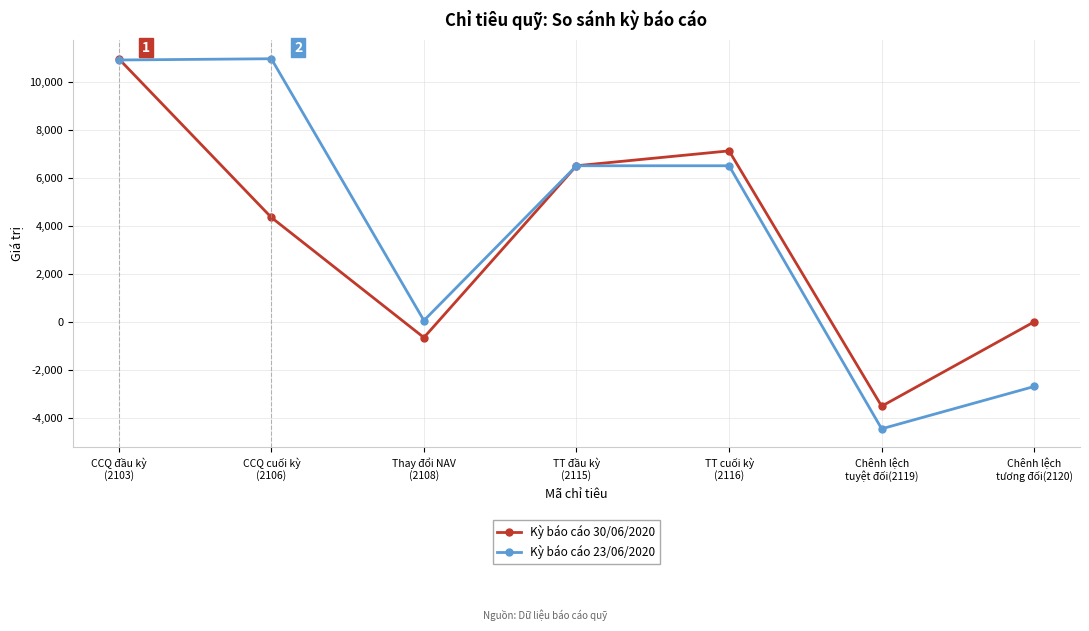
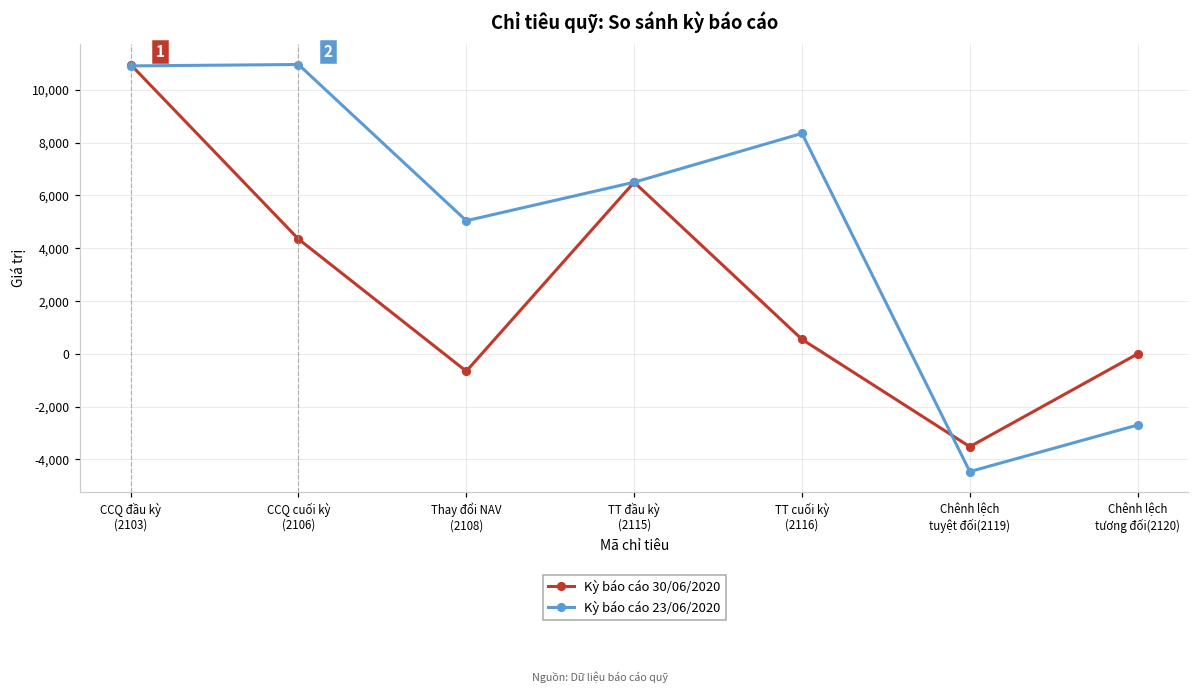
  {
    "Kỳ báo cáo 30/06/2020": {
      "CCQ cuối kỳ (2106)": "4,300",
      "Thay đổi NAV (2108)": "-700",
-     "TT cuối kỳ (2116)": "7,100",
+     "TT cuối kỳ (2116)": "600",
      "Chênh lệch tuyệt đối(2119)": "-3,500",
      "Chênh lệch tương đối(2120)": "0"
    },
    "Kỳ báo cáo 23/06/2020": {
-     "Thay đổi NAV (2108)": "100",
-     "TT cuối kỳ (2116)": "6,500",
+     "Thay đổi NAV (2108)": "5,000",
+     "TT cuối kỳ (2116)": "8,300",
      "Chênh lệch tuyệt đối(2119)": "-4,500",
      "Chênh lệch tương đối(2120)": "-2,700"
    }
  }
